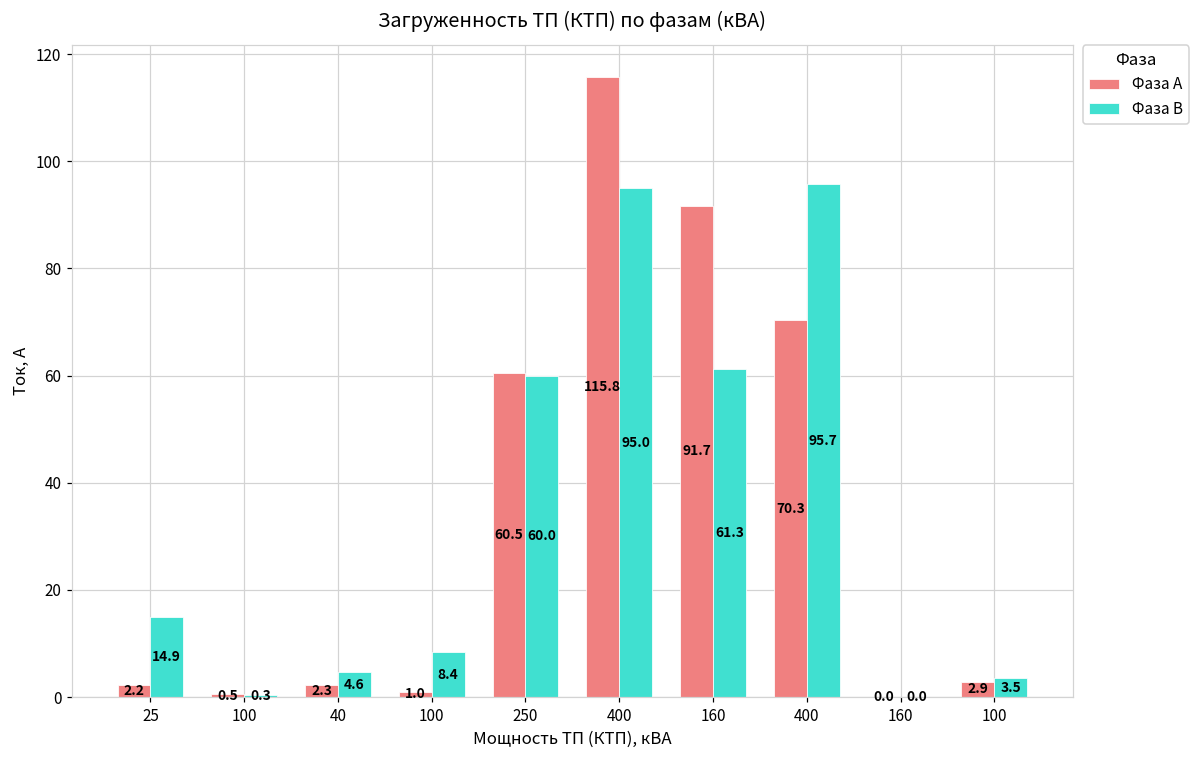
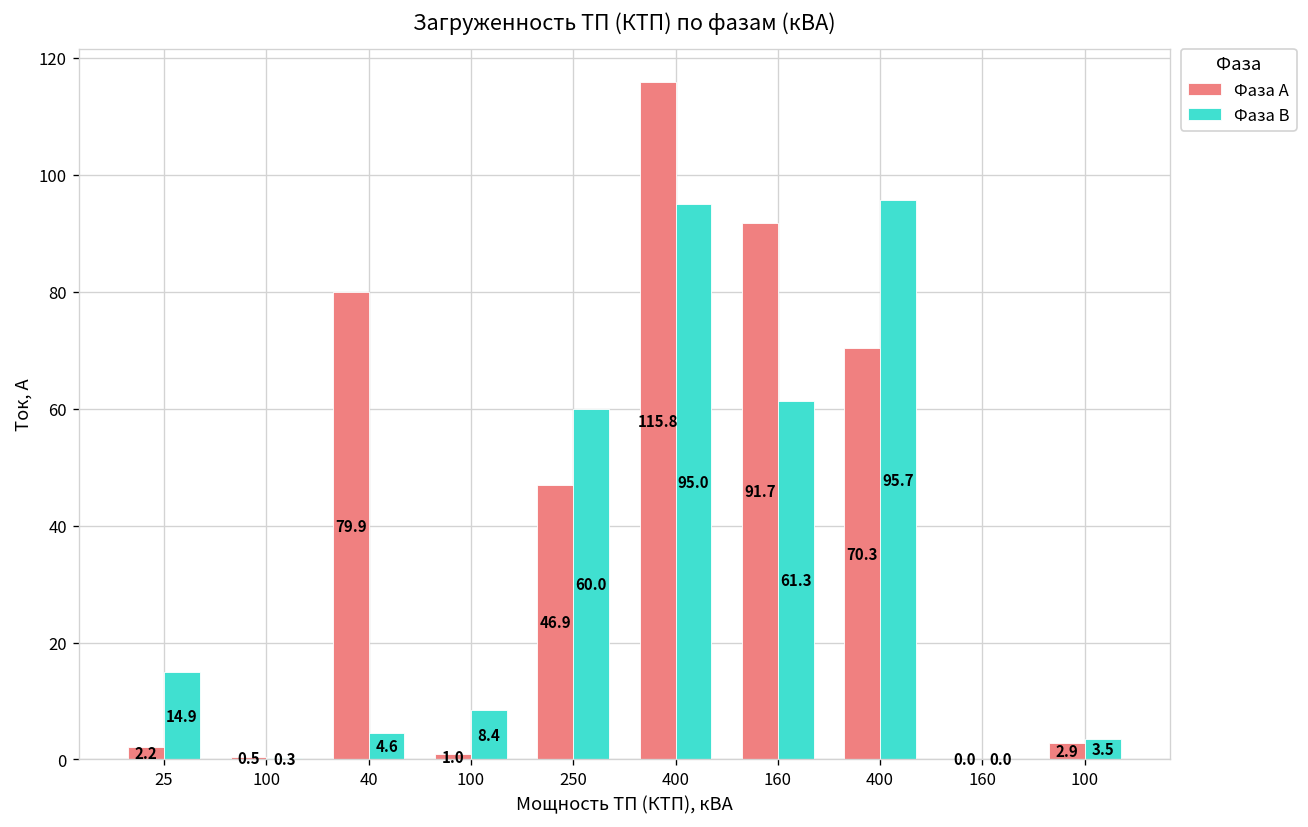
  {
    "Фаза А": {
      "25": 2.2,
-     "40": 2.3,
-     "250": 60.5
+     "40": 79.9,
+     "250": 46.9
    },
    "Фаза В": {
      "25": 14.9,
      "40": 4.6,
      "250": 60.0
    }
  }
